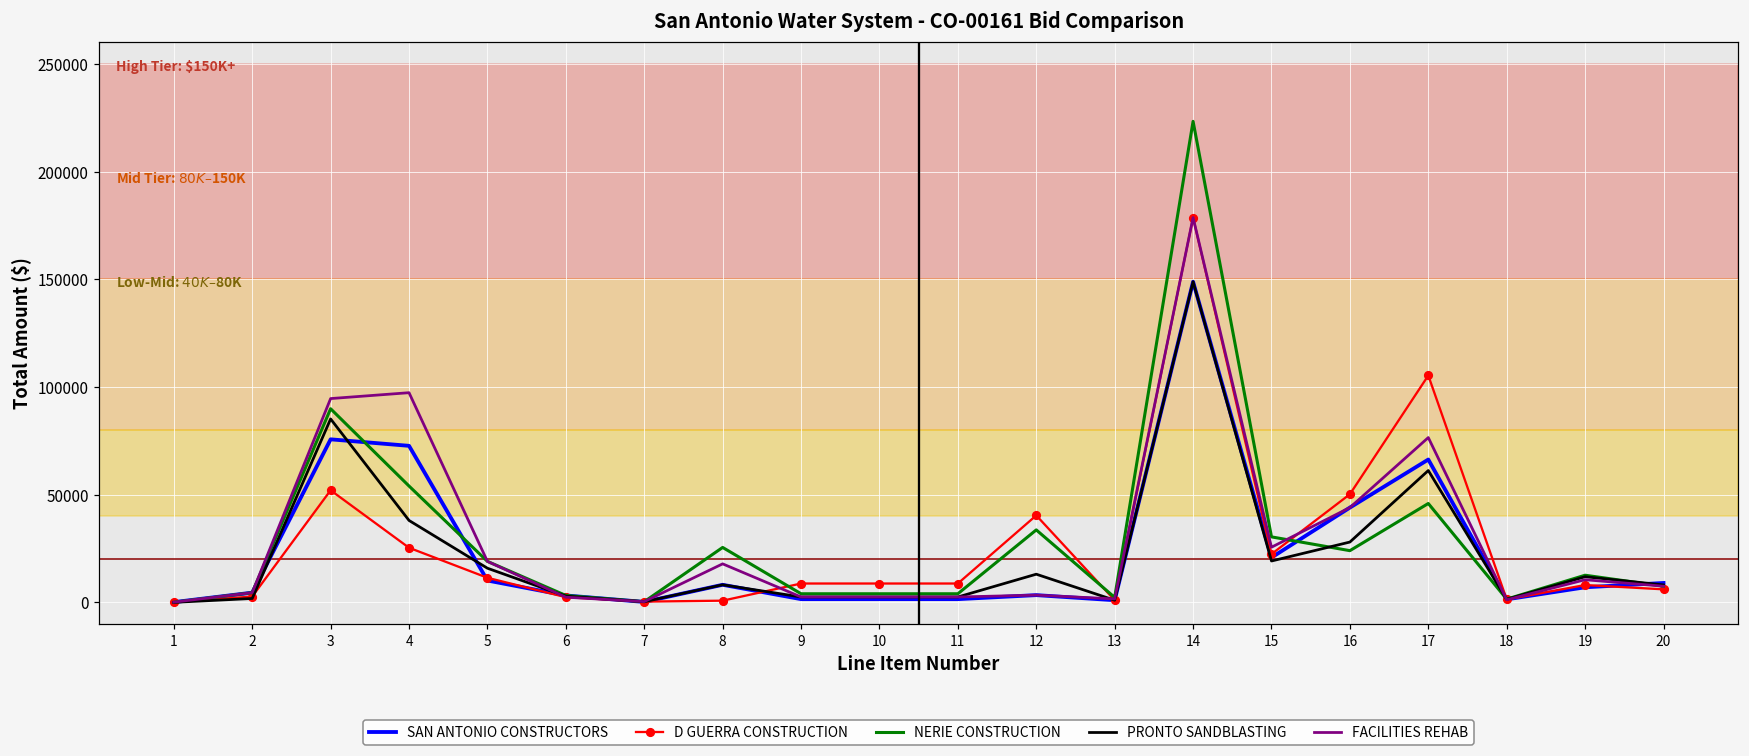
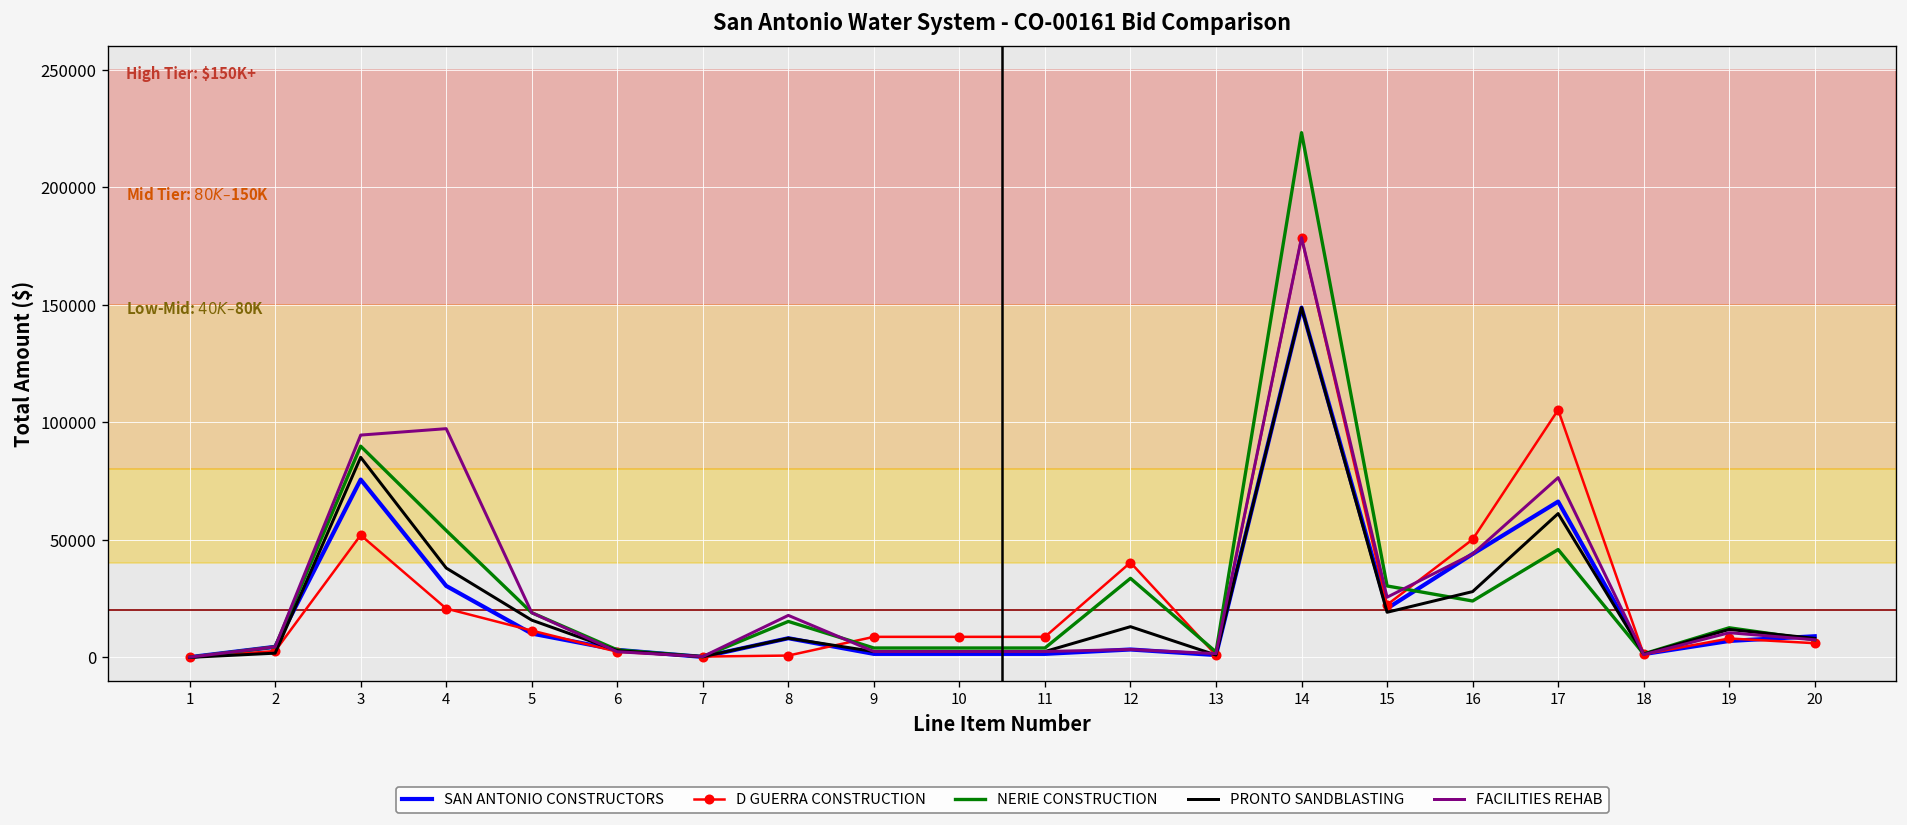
  {
    "SAN ANTONIO CONSTRUCTORS": {
      "3": 76000,
-     "4": 73000,
+     "4": 30000,
      "15": 21000,
      "17": 66000
    },
    "D GUERRA CONSTRUCTION": {
      "3": 52000,
-     "4": 25000,
+     "4": 21000,
      "8": 1000,
      "9": 9000,
      "10": 9000,
      "11": 9000,
      "12": 40000,
      "15": 22000,
      "16": 50000,
      "17": 105000,
      "20": 6000
    },
    "NERIE CONSTRUCTION": {
      "3": 90000,
      "4": 54000,
-     "8": 25000,
+     "8": 15000,
      "9": 4000,
      "10": 4000,
      "11": 4000,
      "12": 34000,
      "14": 223000,
      "15": 30000,
      "16": 24000,
      "17": 46000
    },
    "PRONTO SANDBLASTING": {
      "3": 85000,
      "4": 38000,
      "5": 16000,
      "12": 13000,
      "15": 19000,
      "16": 28000,
      "17": 61000
    },
    "FACILITIES REHAB": {
      "3": 95000,
      "4": 97000,
      "8": 18000,
      "15": 26000,
      "17": 77000,
      "19": 11000
    }
  }
